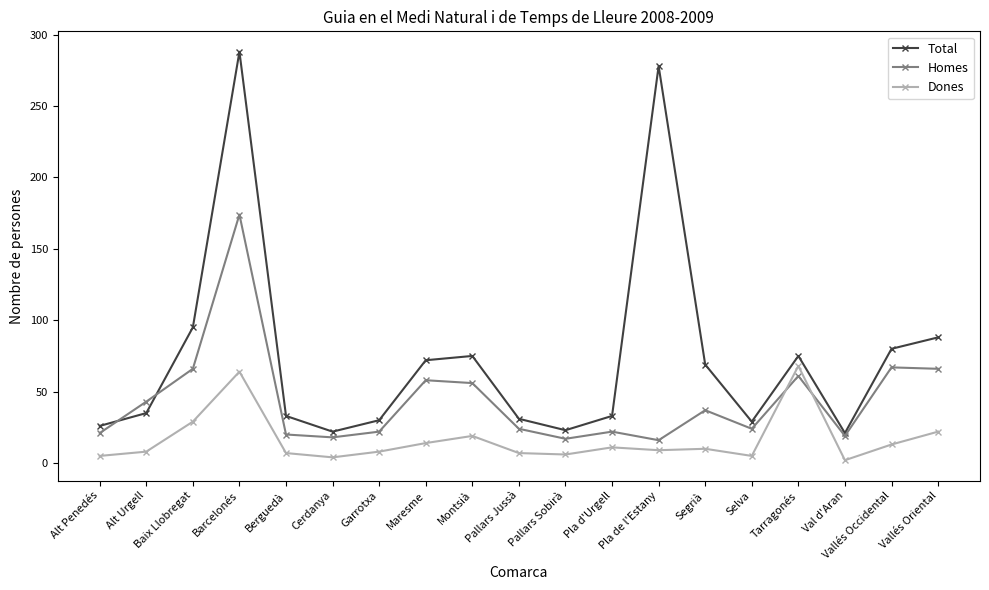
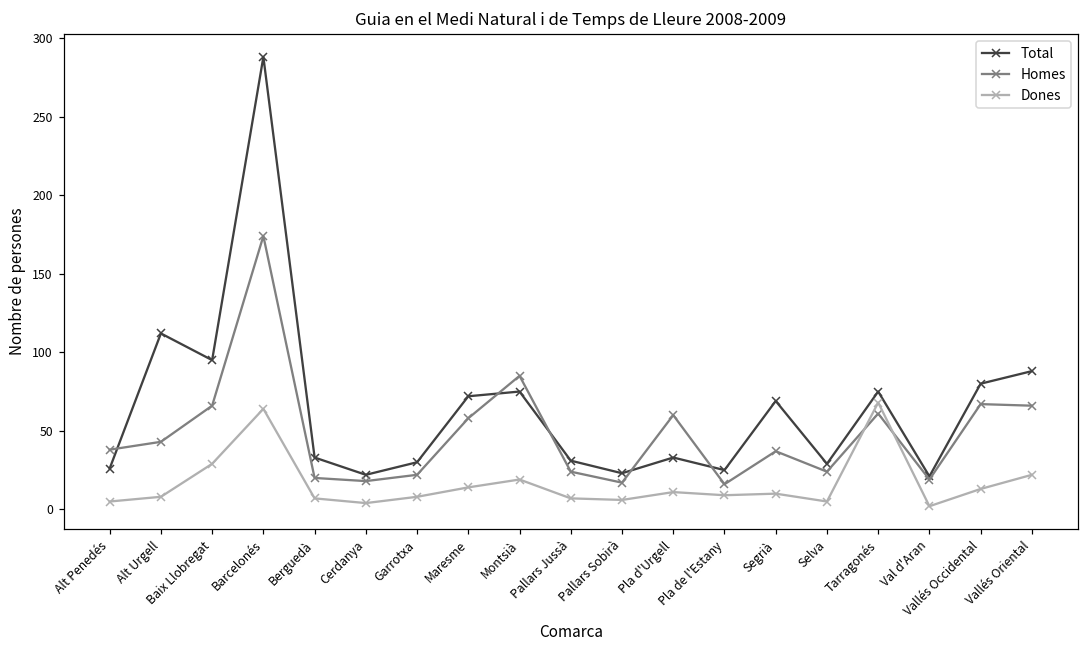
  {
    "Total": {
      "Alt Penedés": 26,
-     "Alt Urgell": 35,
+     "Alt Urgell": 112,
      "Baix Llobregat": 95,
      "Barcelonés": 288,
      "Berguedà": 33,
      "Cerdanya": 22,
      "Garrotxa": 30,
      "Maresme": 72,
      "Montsià": 75,
      "Pallars Jussà": 31,
      "Pallars Sobirà": 23,
      "Pla d'Urgell": 33,
-     "Pla de l'Estany": 278,
+     "Pla de l'Estany": 25,
      "Segrià": 69,
      "Selva": 29,
      "Tarragonés": 75,
      "Val d'Aran": 21,
      "Vallés Occidental": 80,
      "Vallés Oriental": 88
    },
    "Homes": {
-     "Alt Penedés": 21,
+     "Alt Penedés": 38,
      "Alt Urgell": 43,
      "Baix Llobregat": 66,
      "Barcelonés": 174,
      "Berguedà": 20,
      "Cerdanya": 18,
      "Garrotxa": 22,
      "Maresme": 58,
-     "Montsià": 56,
+     "Montsià": 85,
      "Pallars Jussà": 24,
      "Pallars Sobirà": 17,
-     "Pla d'Urgell": 22,
+     "Pla d'Urgell": 60,
      "Pla de l'Estany": 16,
      "Segrià": 37,
      "Selva": 24,
      "Tarragonés": 61,
      "Val d'Aran": 19,
      "Vallés Occidental": 67,
      "Vallés Oriental": 66
    },
    "Dones": {
      "Alt Penedés": 5,
      "Alt Urgell": 8,
      "Baix Llobregat": 29,
      "Barcelonés": 64,
      "Berguedà": 7,
      "Cerdanya": 4,
      "Garrotxa": 8,
      "Maresme": 14,
      "Montsià": 19,
      "Pallars Jussà": 7,
      "Pallars Sobirà": 6,
      "Pla d'Urgell": 11,
      "Pla de l'Estany": 9,
      "Segrià": 10,
      "Selva": 5,
      "Tarragonés": 68,
      "Val d'Aran": 2,
      "Vallés Occidental": 13,
      "Vallés Oriental": 22
    }
  }
